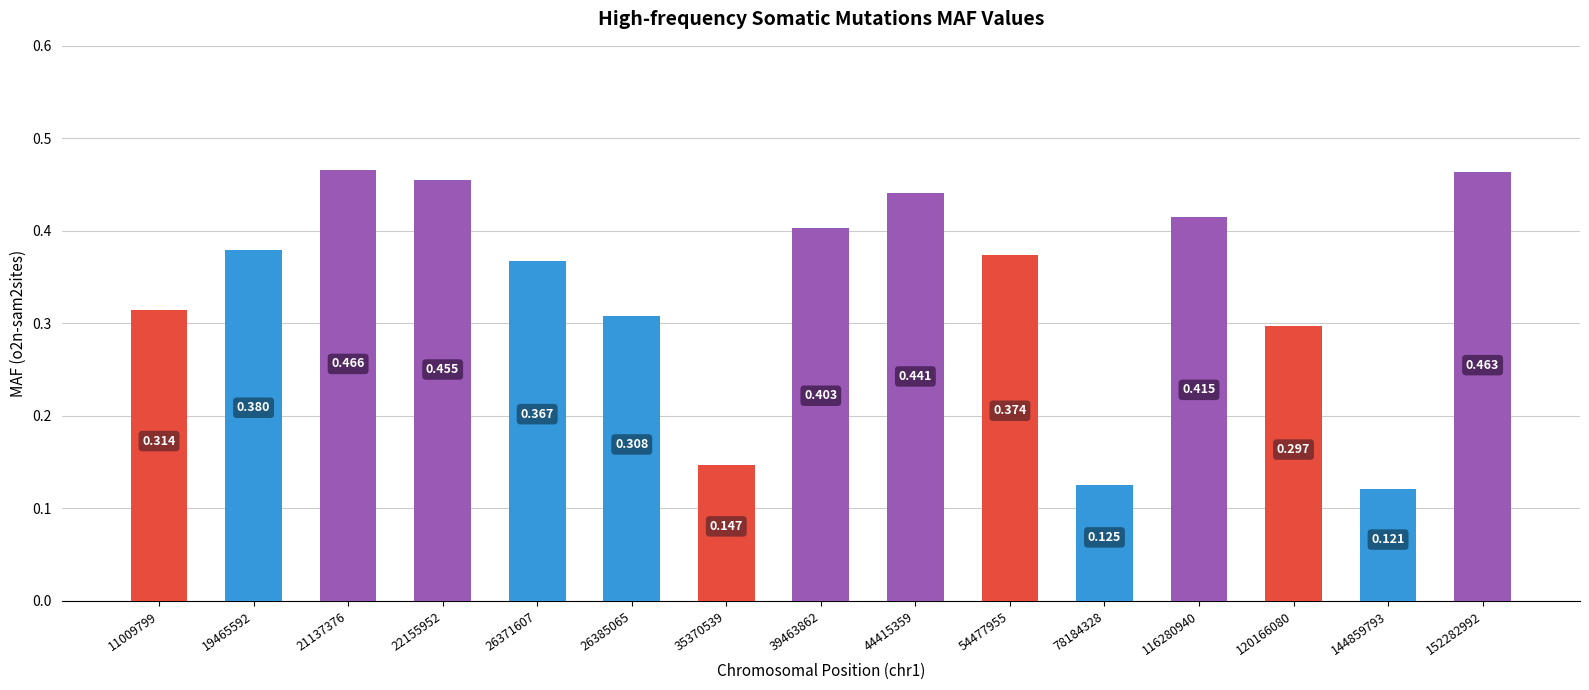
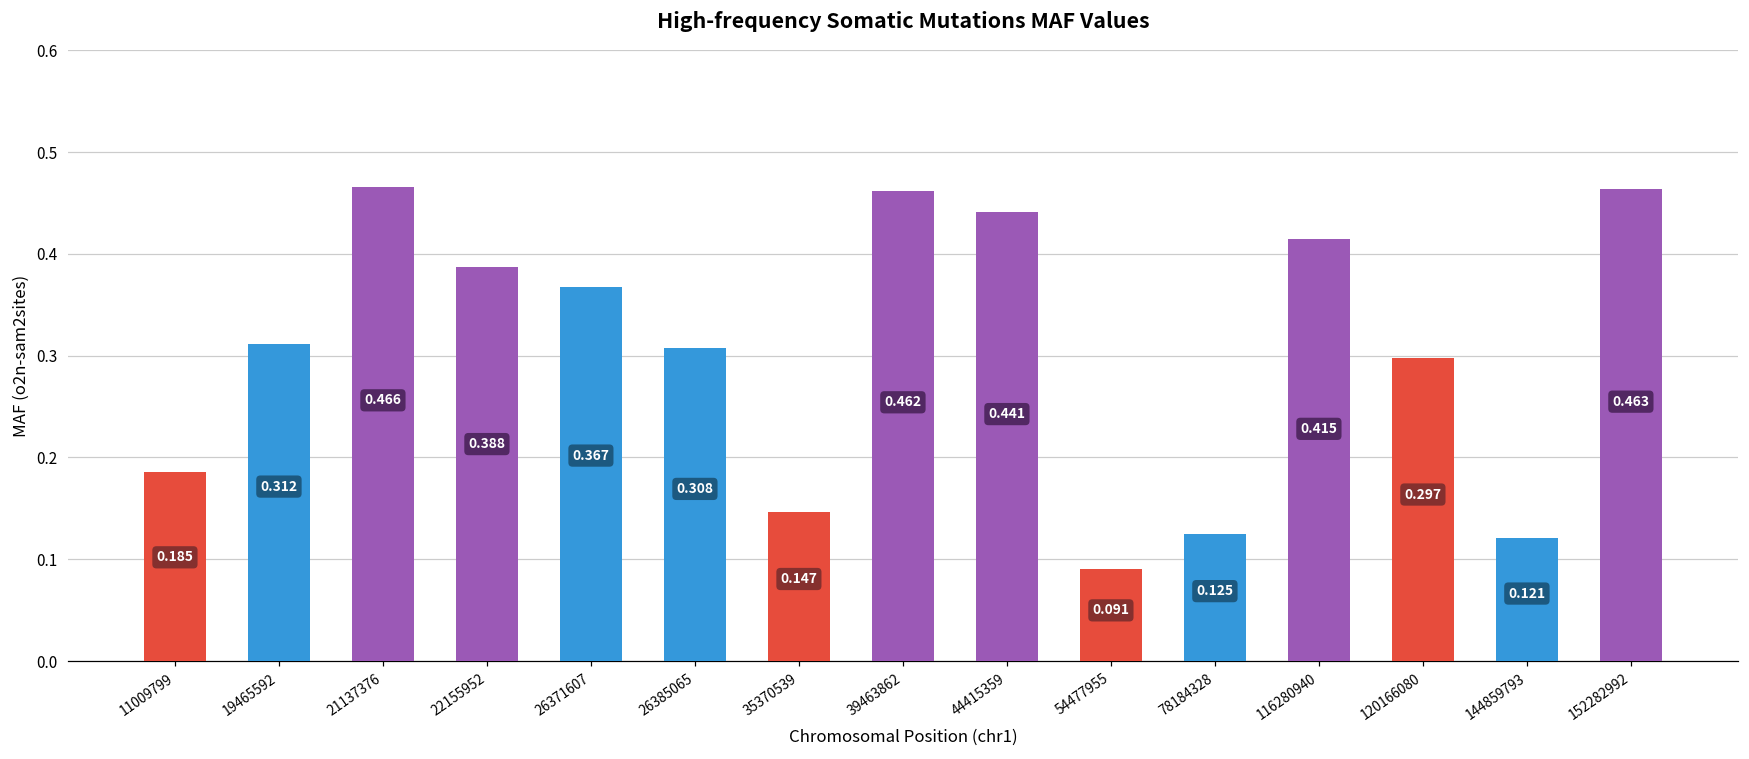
  {
-   "11009799": 0.314,
-   "19465592": 0.380,
-   "22155952": 0.455,
-   "39463862": 0.403,
-   "54477955": 0.374
+   "11009799": 0.185,
+   "19465592": 0.312,
+   "22155952": 0.388,
+   "39463862": 0.462,
+   "54477955": 0.091
  }
